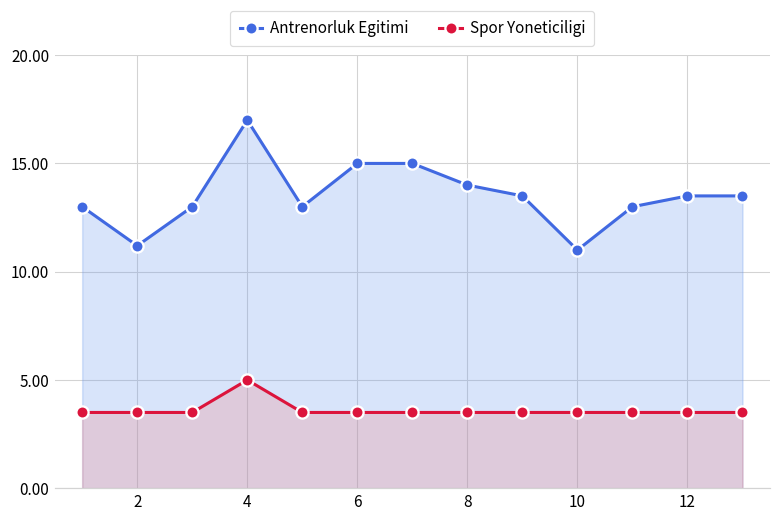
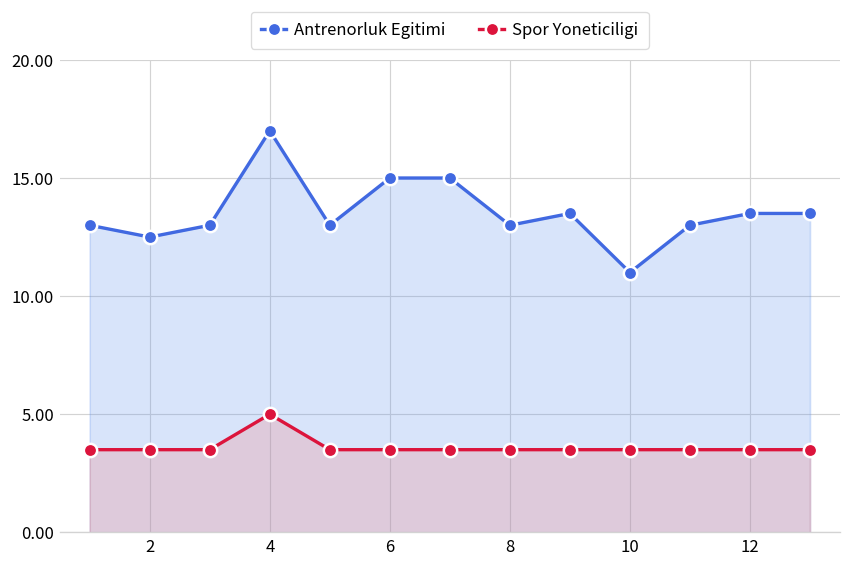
  {
    "Antrenorluk Egitimi": {
-     "2": 11.2,
+     "2": 12.5,
      "4": 17.0,
      "6": 15.0,
-     "8": 14,
+     "8": 13,
      "10": 11.0,
      "12": 13.5
    },
    "Spor Yoneticiligi": {
      "2": 3.5,
      "4": 5.0,
      "6": 3.5,
      "8": 3.5,
      "10": 3.5,
      "12": 3.5
    }
  }
